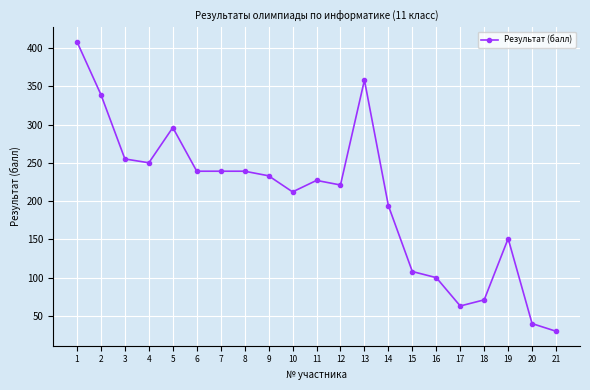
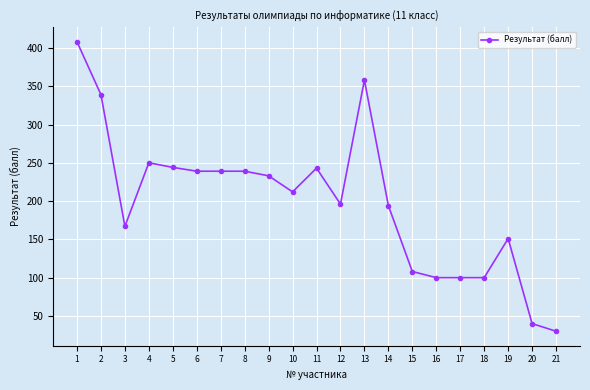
  {
    "1": 410,
    "2": 340,
-   "3": 260,
+   "3": 170,
    "4": 250,
-   "5": 300,
+   "5": 240,
    "6": 240,
    "7": 240,
    "8": 240,
    "9": 230,
    "10": 210,
-   "11": 230,
-   "12": 220,
+   "11": 240,
+   "12": 200,
    "13": 360,
    "14": 190,
    "15": 110,
    "16": 100,
-   "17": 60,
-   "18": 70,
+   "17": 100,
+   "18": 100,
    "19": 150,
    "20": 40,
    "21": 30
  }
